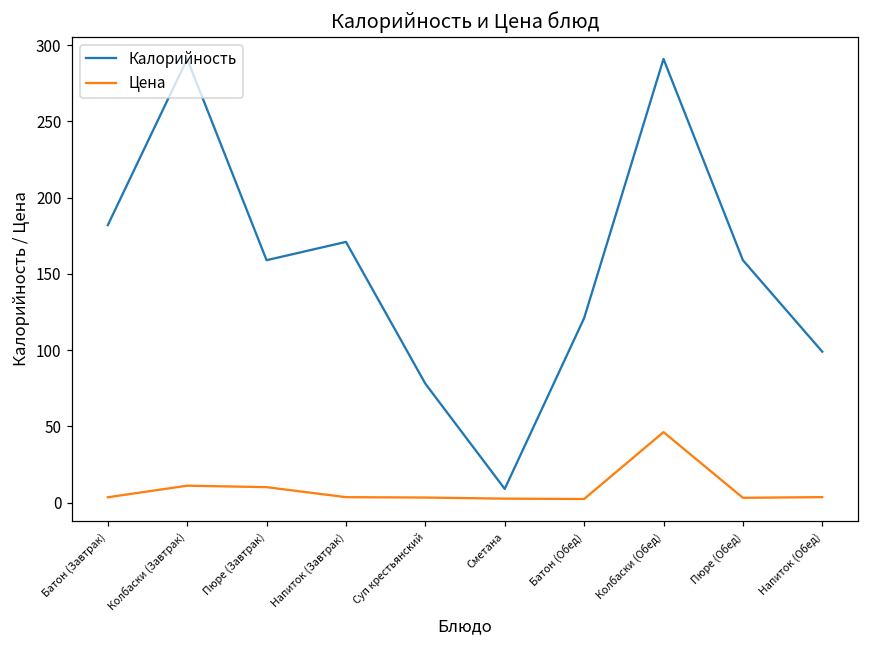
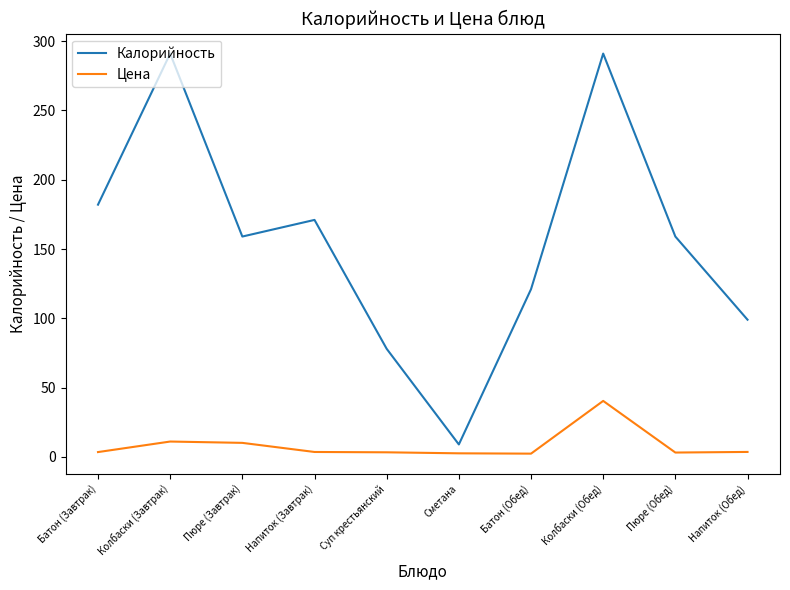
  {
    "Калорийность": {
      "Батон (Завтрак)": 182,
      "Пюре (Завтрак)": 159,
      "Напиток (Завтрак)": 171,
      "Суп крестьянский": 78,
      "Сметана": 9,
      "Батон (Обед)": 121,
      "Колбаски (Обед)": 291,
      "Пюре (Обед)": 159,
      "Напиток (Обед)": 99
    },
    "Цена": {
      "Батон (Завтрак)": 4,
      "Колбаски (Завтрак)": 11,
      "Пюре (Завтрак)": 10,
      "Напиток (Завтрак)": 4,
      "Суп крестьянский": 3,
      "Сметана": 3,
      "Батон (Обед)": 2,
-     "Колбаски (Обед)": 46,
+     "Колбаски (Обед)": 40,
      "Пюре (Обед)": 3,
      "Напиток (Обед)": 4
    }
  }
